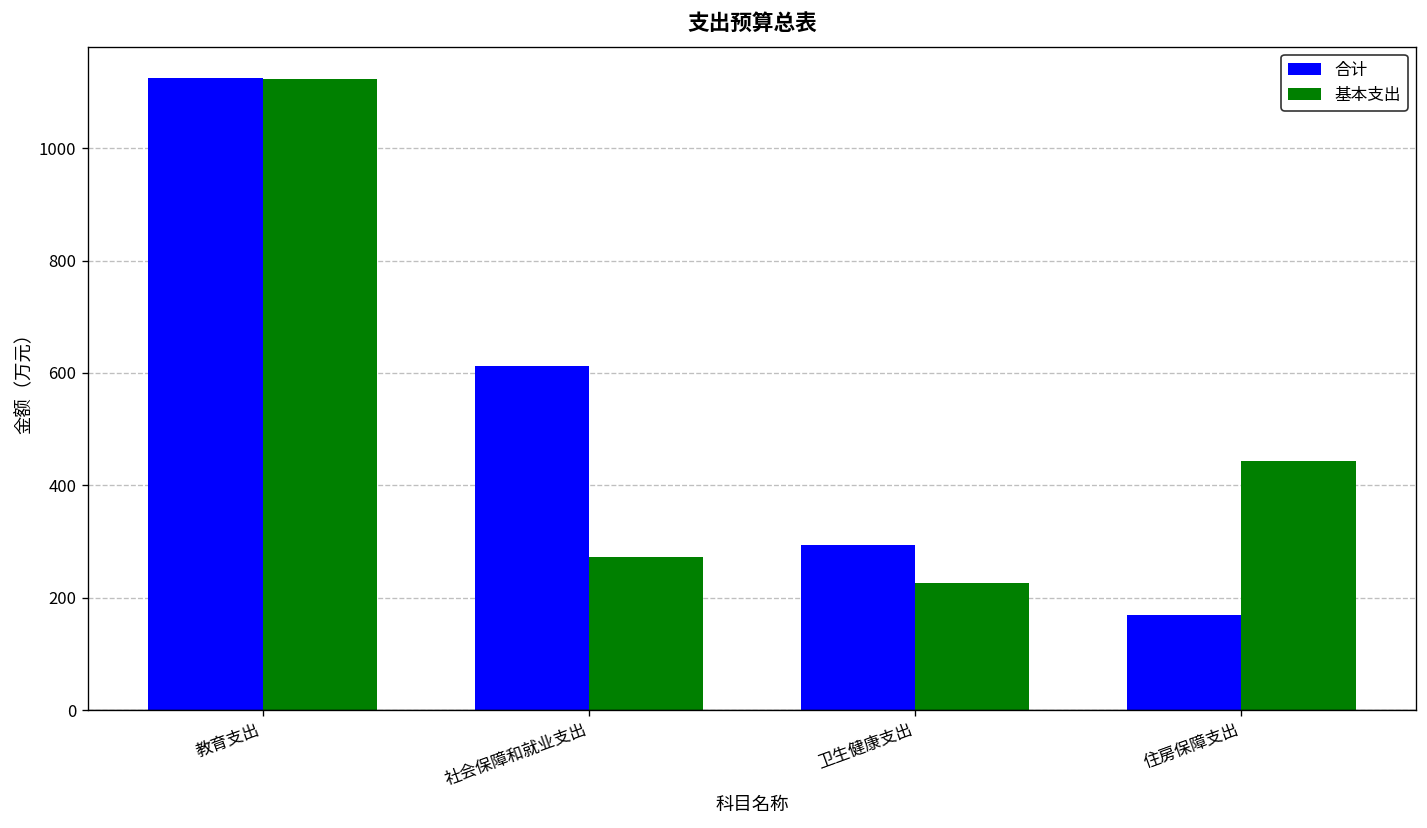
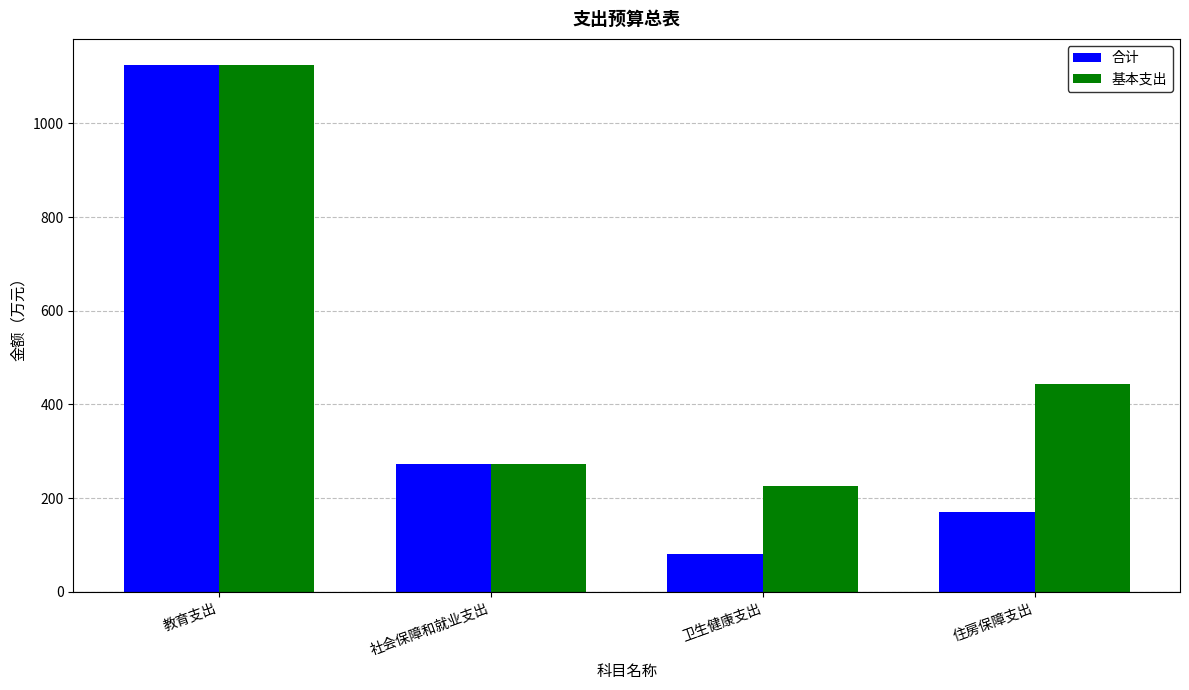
  {
    "合计": {
      "教育支出": 1120,
-     "社会保障和就业支出": 610,
-     "卫生健康支出": 290,
+     "社会保障和就业支出": 270,
+     "卫生健康支出": 80,
      "住房保障支出": 170
    },
    "基本支出": {
      "教育支出": 1120,
      "社会保障和就业支出": 270,
      "卫生健康支出": 230,
      "住房保障支出": 440
    }
  }
